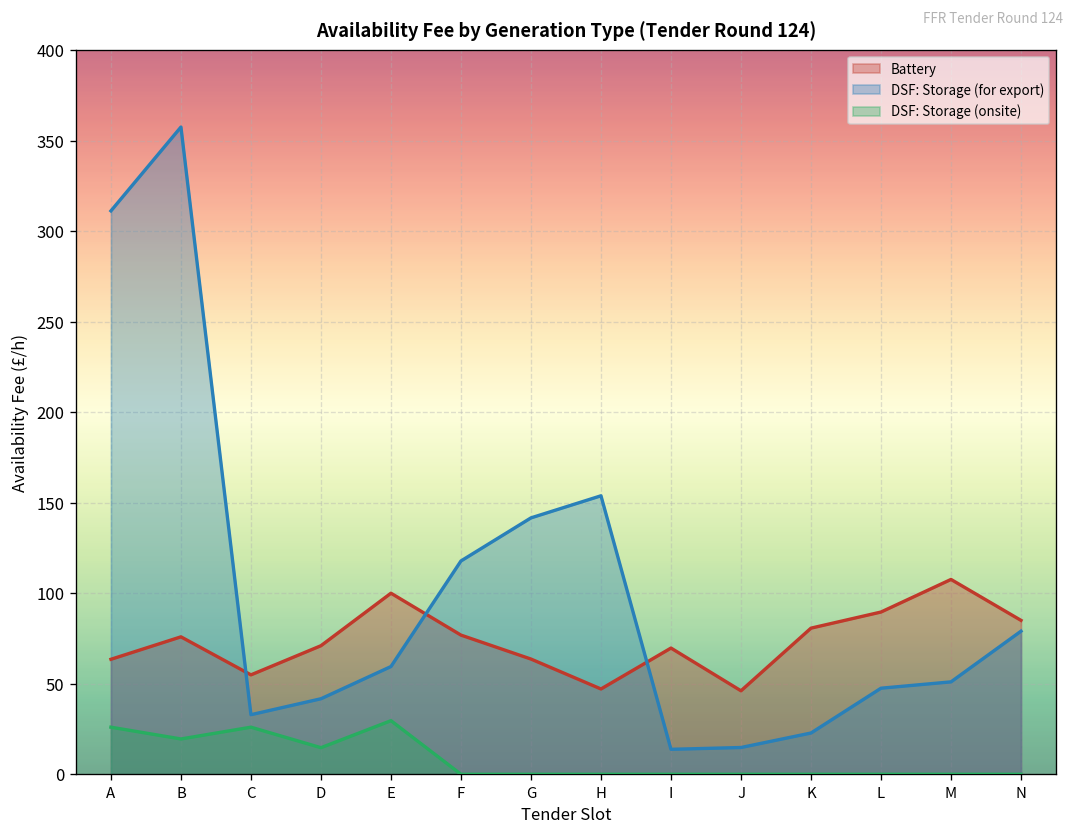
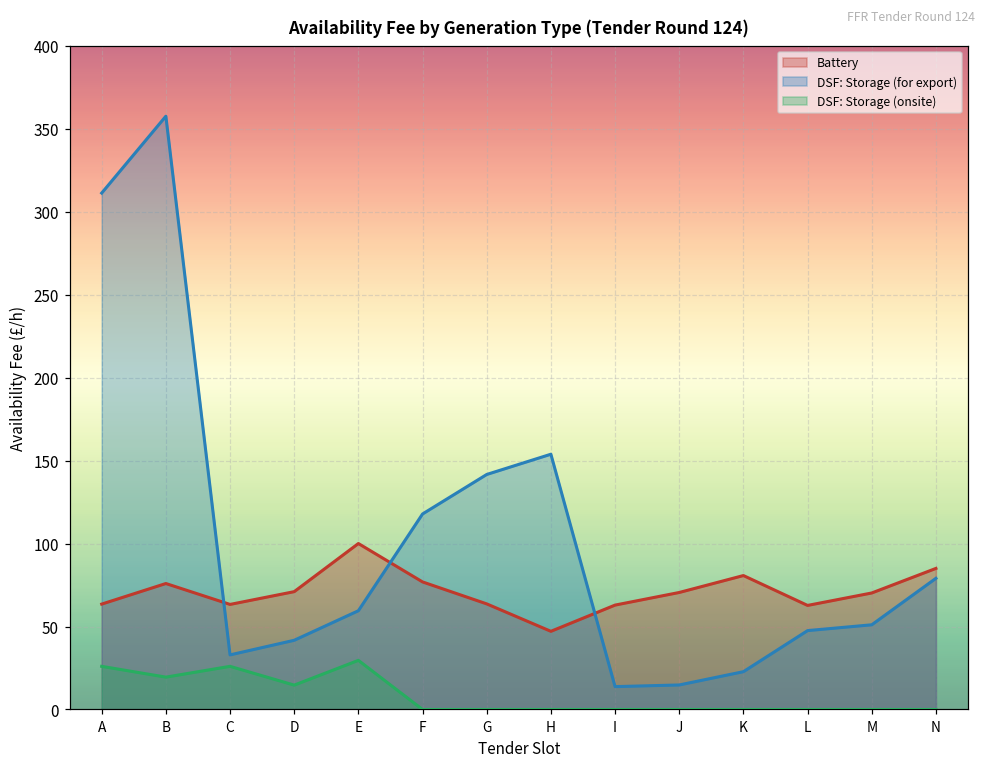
  {
    "Battery": {
      "A": 64,
      "B": 76,
-     "C": 55,
+     "C": 63,
      "D": 71,
      "E": 100,
      "F": 77,
      "G": 64,
      "H": 47,
-     "I": 70,
-     "J": 46,
+     "I": 63,
+     "J": 71,
      "K": 81,
-     "L": 90,
-     "M": 108,
+     "L": 63,
+     "M": 70,
      "N": 85
    }
  }
